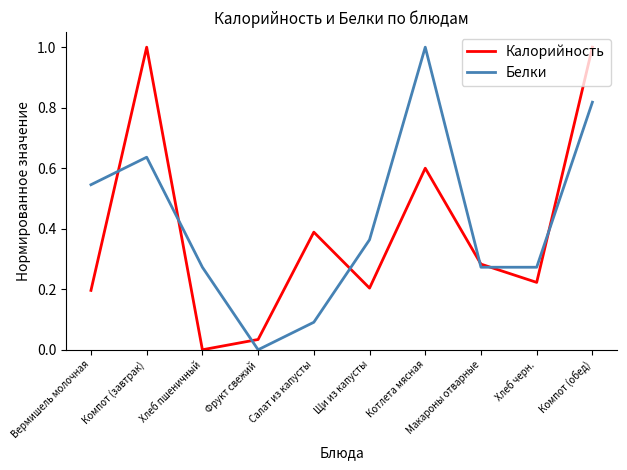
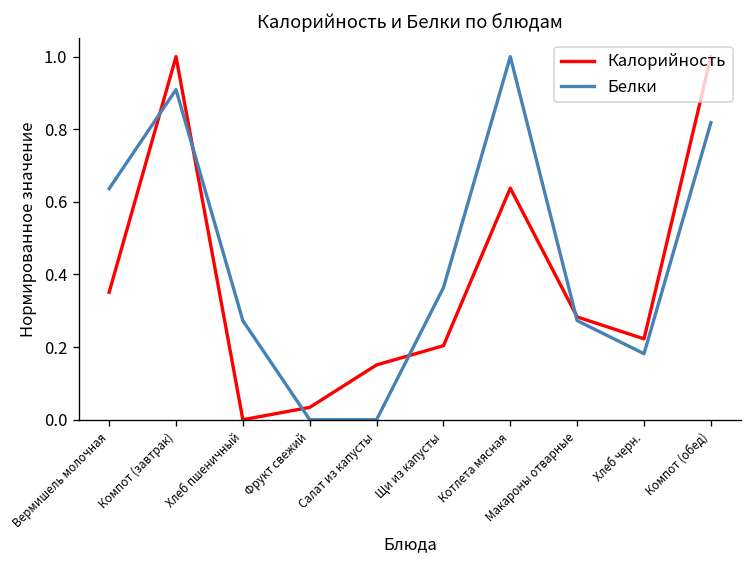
  {
    "Калорийность": {
-     "Вермишель молочная": 0.20,
+     "Вермишель молочная": 0.35,
      "Компот (завтрак)": 1.00,
      "Хлеб пшеничный": 0.00,
      "Фрукт свежий": 0.03,
-     "Салат из капусты": 0.39,
+     "Салат из капусты": 0.15,
      "Щи из капусты": 0.20,
-     "Котлета мясная": 0.60,
+     "Котлета мясная": 0.64,
      "Макароны отварные": 0.28,
      "Хлеб черн.": 0.22
    },
    "Белки": {
-     "Вермишель молочная": 0.55,
-     "Компот (завтрак)": 0.64,
+     "Вермишель молочная": 0.64,
+     "Компот (завтрак)": 0.91,
      "Хлеб пшеничный": 0.27,
      "Фрукт свежий": 0.00,
-     "Салат из капусты": 0.09,
+     "Салат из капусты": 0.00,
      "Щи из капусты": 0.36,
      "Котлета мясная": 1.00,
      "Макароны отварные": 0.27,
-     "Хлеб черн.": 0.27,
+     "Хлеб черн.": 0.18,
      "Компот (обед)": 0.82
    }
  }
